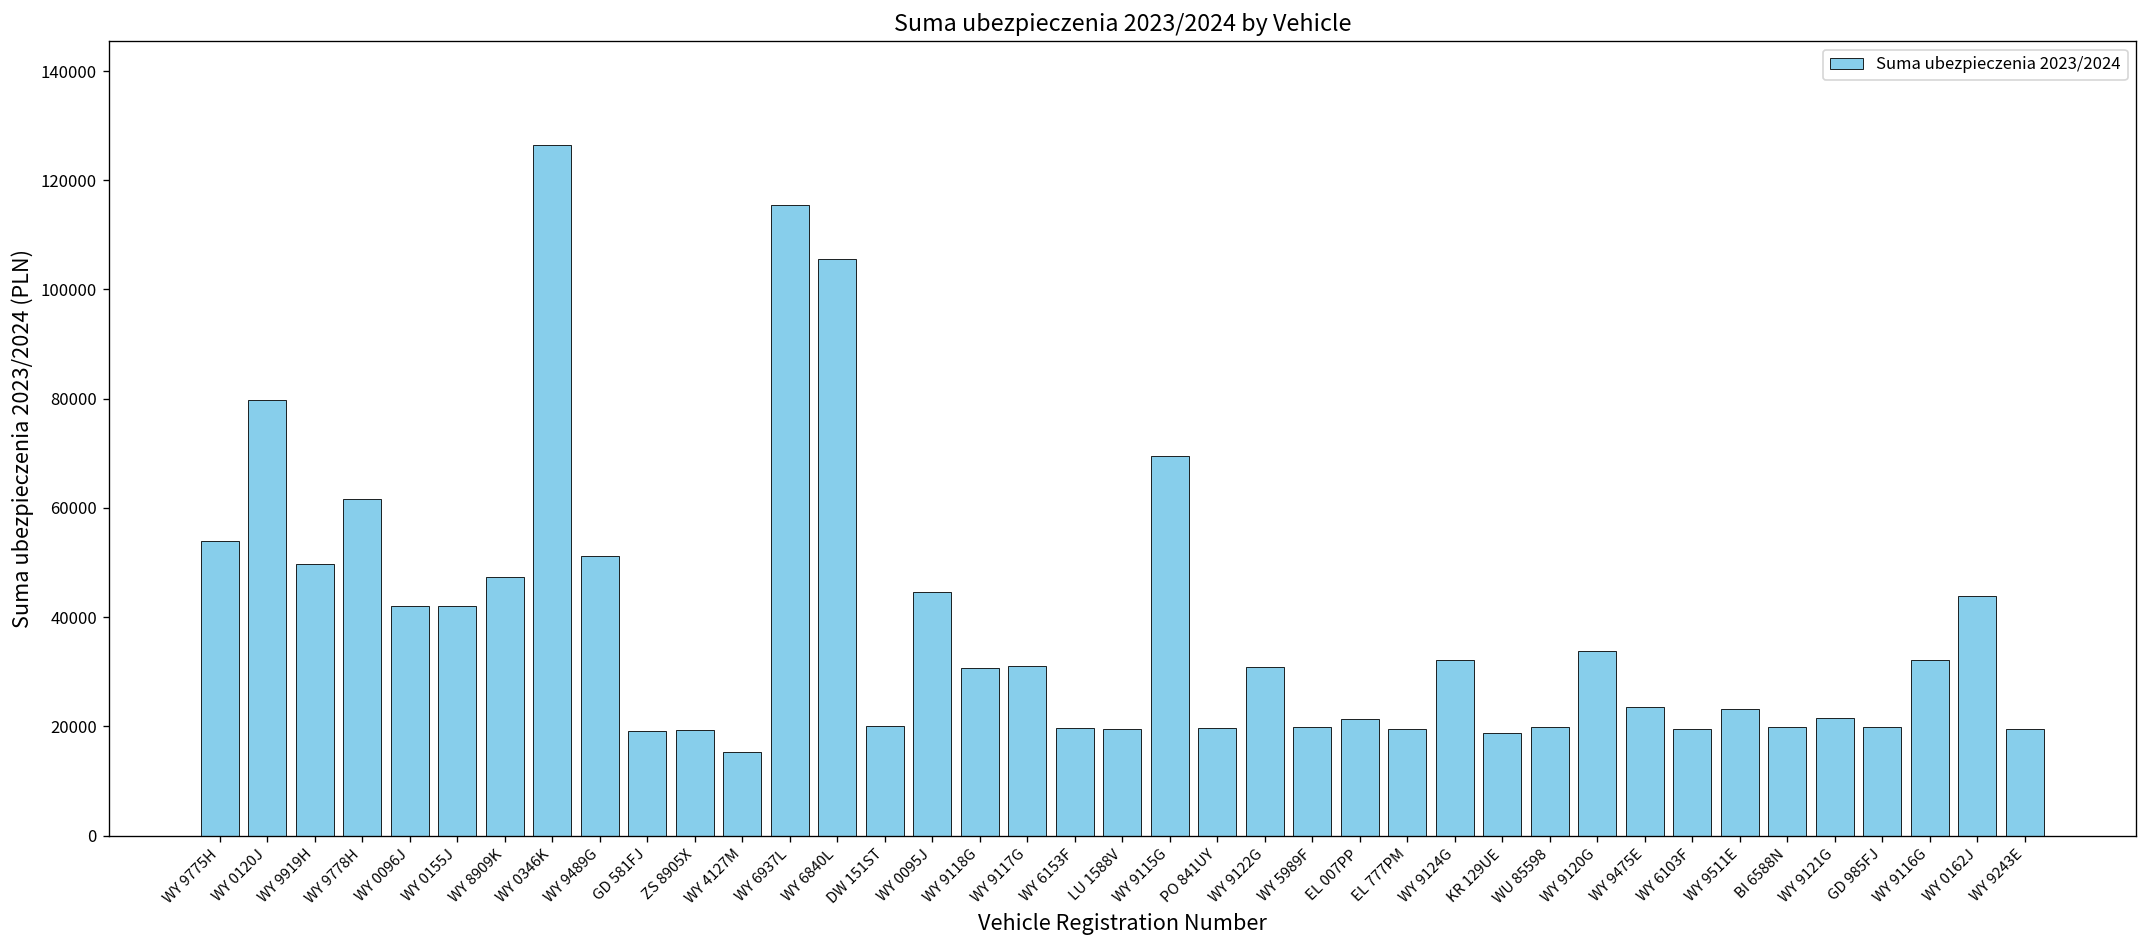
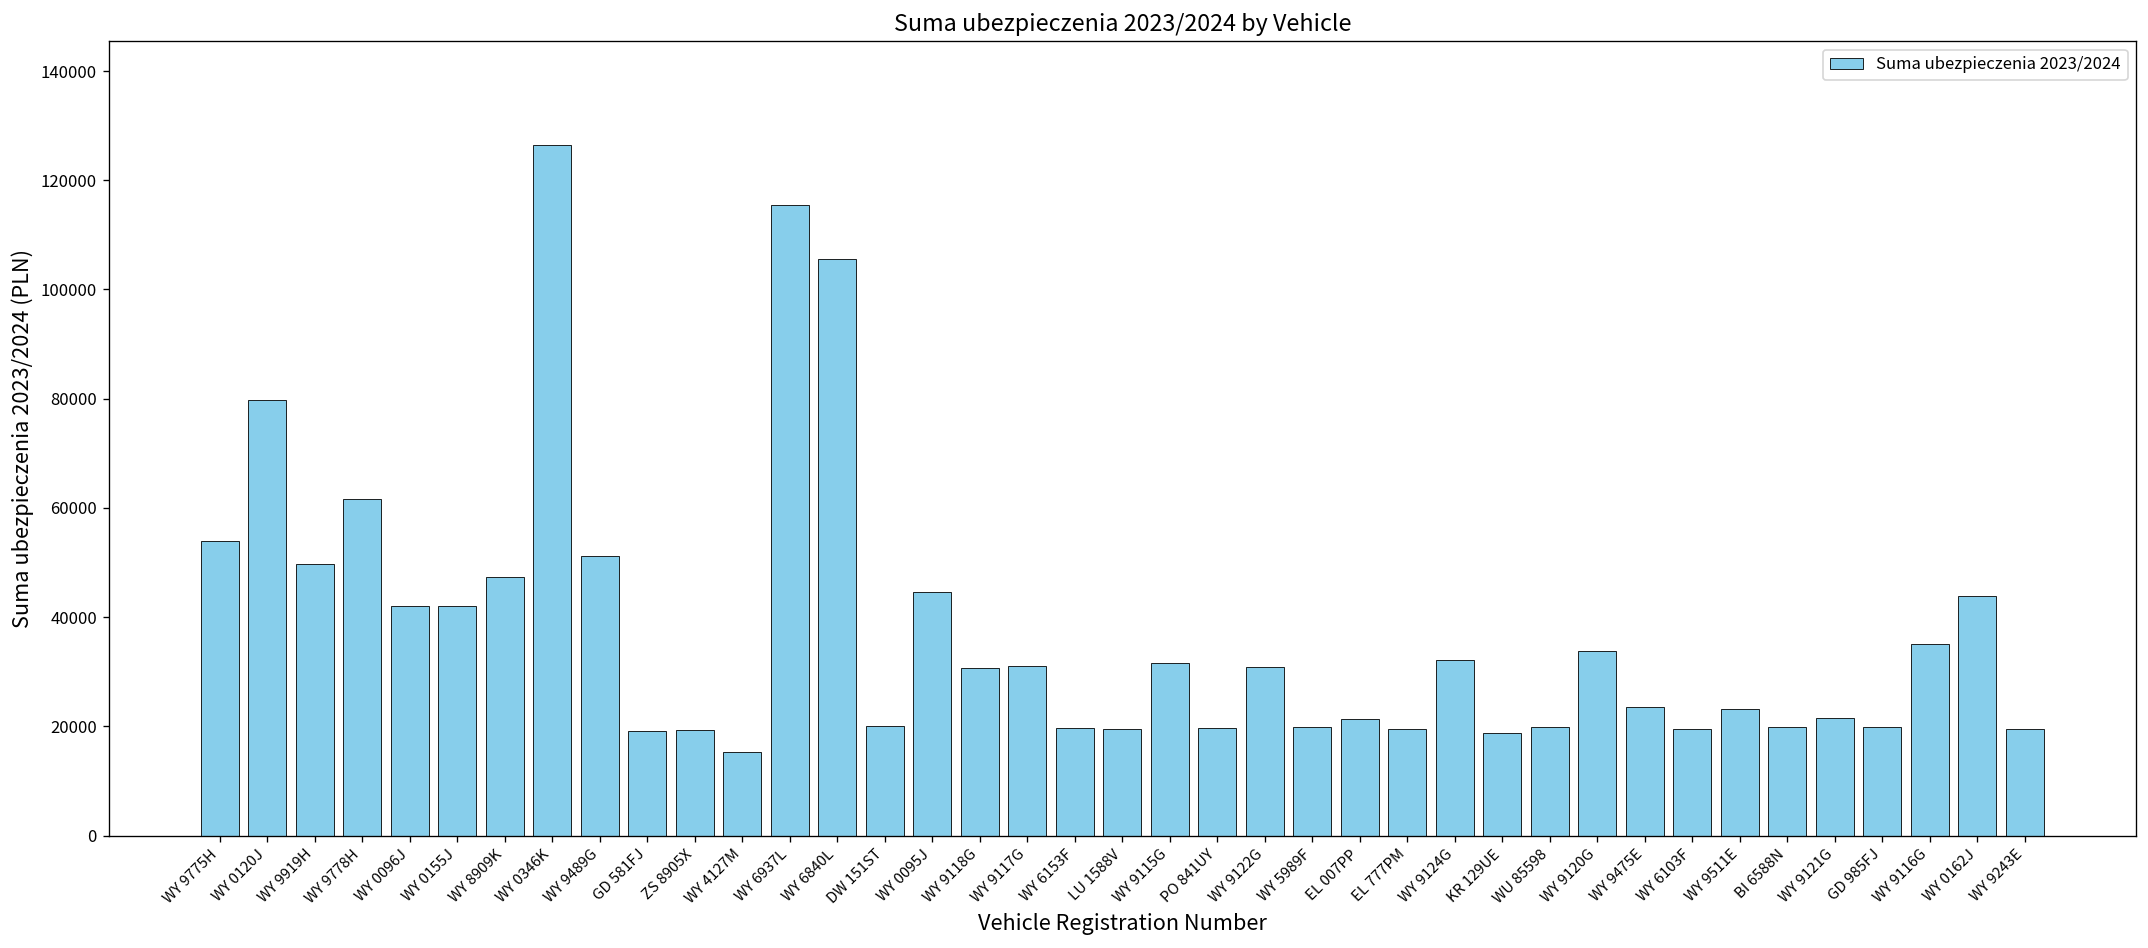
  {
    "WY 9775H": 54000,
    "WY 0120J": 80000,
    "WY 9919H": 50000,
    "WY 9778H": 62000,
    "WY 0096J": 42000,
    "WY 0155J": 42000,
    "WY 8909K": 47000,
    "WY 0346K": 127000,
    "WY 9489G": 51000,
    "GD 581FJ": 19000,
    "ZS 8905X": 19000,
    "WY 4127M": 15000,
    "WY 6937L": 116000,
    "WY 6840L": 106000,
    "DW 151ST": 20000,
    "WY 0095J": 45000,
    "WY 9118G": 31000,
    "WY 9117G": 31000,
    "WY 6153F": 20000,
    "LU 1588V": 20000,
-   "WY 9115G": 70000,
+   "WY 9115G": 32000,
    "PO 841UY": 20000,
    "WY 9122G": 31000,
    "WY 5989F": 20000,
    "EL 007PP": 21000,
    "EL 777PM": 20000,
    "WY 9124G": 32000,
    "KR 129UE": 19000,
    "WU 85598": 20000,
    "WY 9120G": 34000,
    "WY 9475E": 24000,
    "WY 6103F": 20000,
    "WY 9511E": 23000,
    "BI 6588N": 20000,
    "WY 9121G": 22000,
    "GD 985FJ": 20000,
-   "WY 9116G": 32000,
+   "WY 9116G": 35000,
    "WY 0162J": 44000,
    "WY 9243E": 19000
  }
